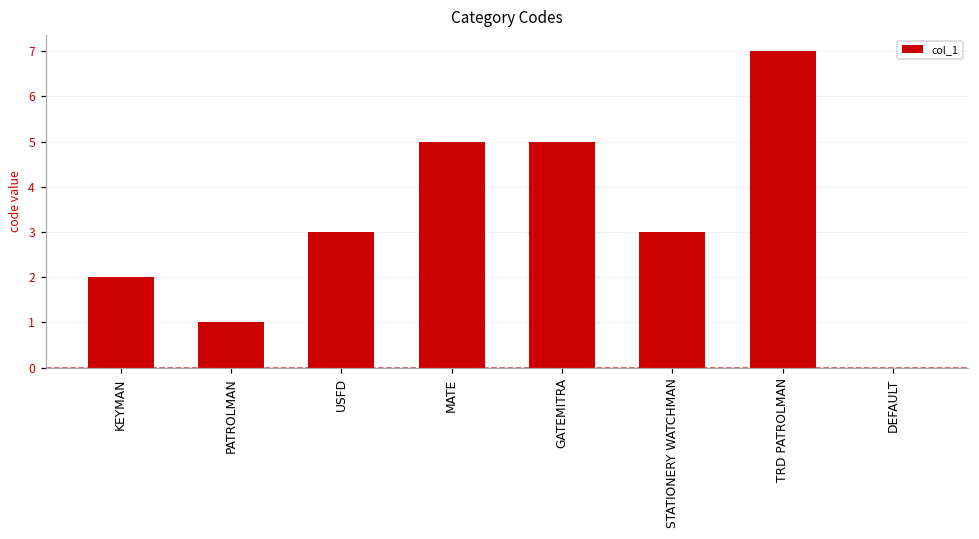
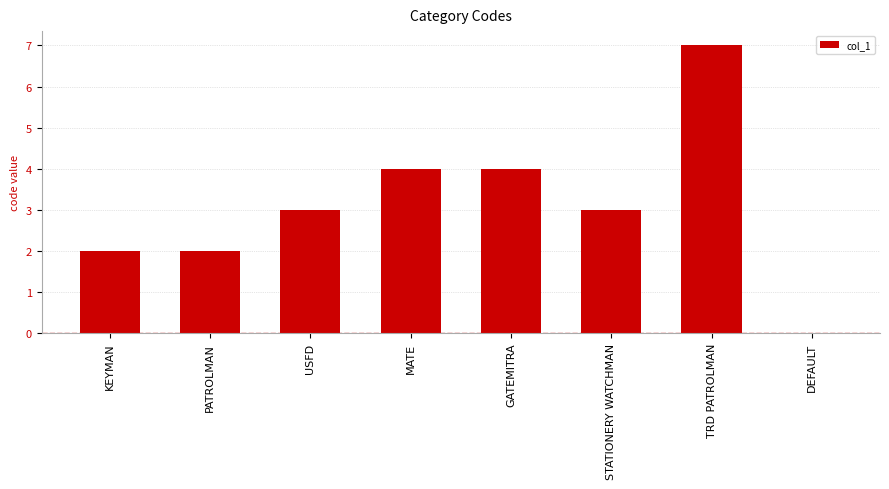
  {
    "KEYMAN": 2,
-   "PATROLMAN": 1,
+   "PATROLMAN": 2,
    "USFD": 3,
-   "MATE": 5,
-   "GATEMITRA": 5,
+   "MATE": 4,
+   "GATEMITRA": 4,
    "STATIONERY WATCHMAN": 3,
    "TRD PATROLMAN": 7,
    "DEFAULT": 0
  }
